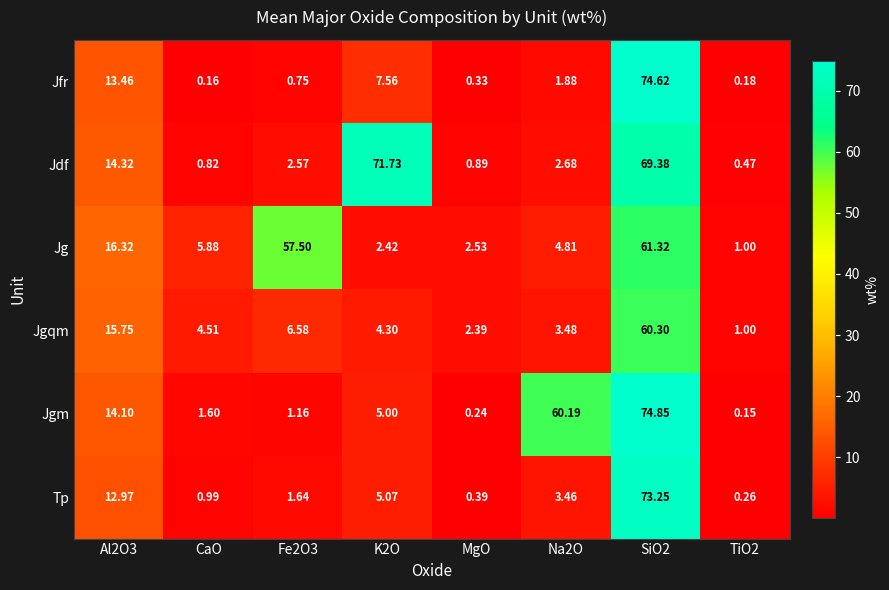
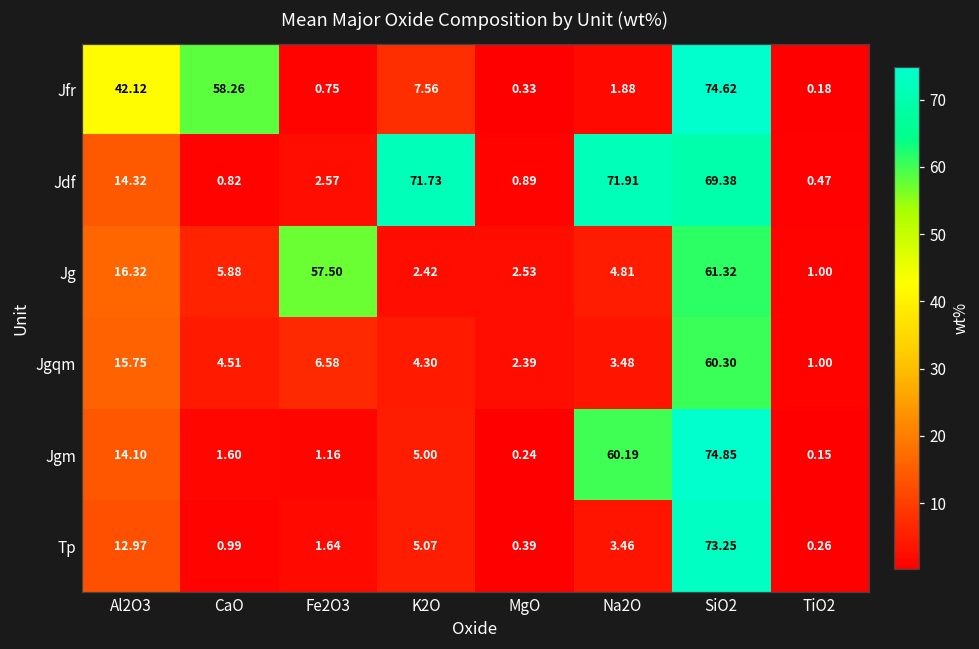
  {
    "Jfr": {
-     "Al2O3": 13.46,
-     "CaO": 0.16,
+     "Al2O3": 42.12,
+     "CaO": 58.26,
      "Fe2O3": 0.75,
      "K2O": 7.56,
      "MgO": 0.33,
      "Na2O": 1.88,
      "SiO2": 74.62,
      "TiO2": 0.18
    },
    "Jdf": {
      "Al2O3": 14.32,
      "CaO": 0.82,
      "Fe2O3": 2.57,
      "K2O": 71.73,
      "MgO": 0.89,
-     "Na2O": 2.68,
+     "Na2O": 71.91,
      "SiO2": 69.38,
      "TiO2": 0.47
    },
    "Jg": {
      "Al2O3": 16.32,
      "CaO": 5.88,
      "Fe2O3": 57.50,
      "K2O": 2.42,
      "MgO": 2.53,
      "Na2O": 4.81,
      "SiO2": 61.32,
      "TiO2": 1.00
    },
    "Jgqm": {
      "Al2O3": 15.75,
      "CaO": 4.51,
      "Fe2O3": 6.58,
      "K2O": 4.30,
      "MgO": 2.39,
      "Na2O": 3.48,
      "SiO2": 60.30,
      "TiO2": 1.00
    },
    "Jgm": {
      "Al2O3": 14.10,
      "CaO": 1.60,
      "Fe2O3": 1.16,
      "K2O": 5.00,
      "MgO": 0.24,
      "Na2O": 60.19,
      "SiO2": 74.85,
      "TiO2": 0.15
    },
    "Tp": {
      "Al2O3": 12.97,
      "CaO": 0.99,
      "Fe2O3": 1.64,
      "K2O": 5.07,
      "MgO": 0.39,
      "Na2O": 3.46,
      "SiO2": 73.25,
      "TiO2": 0.26
    }
  }
